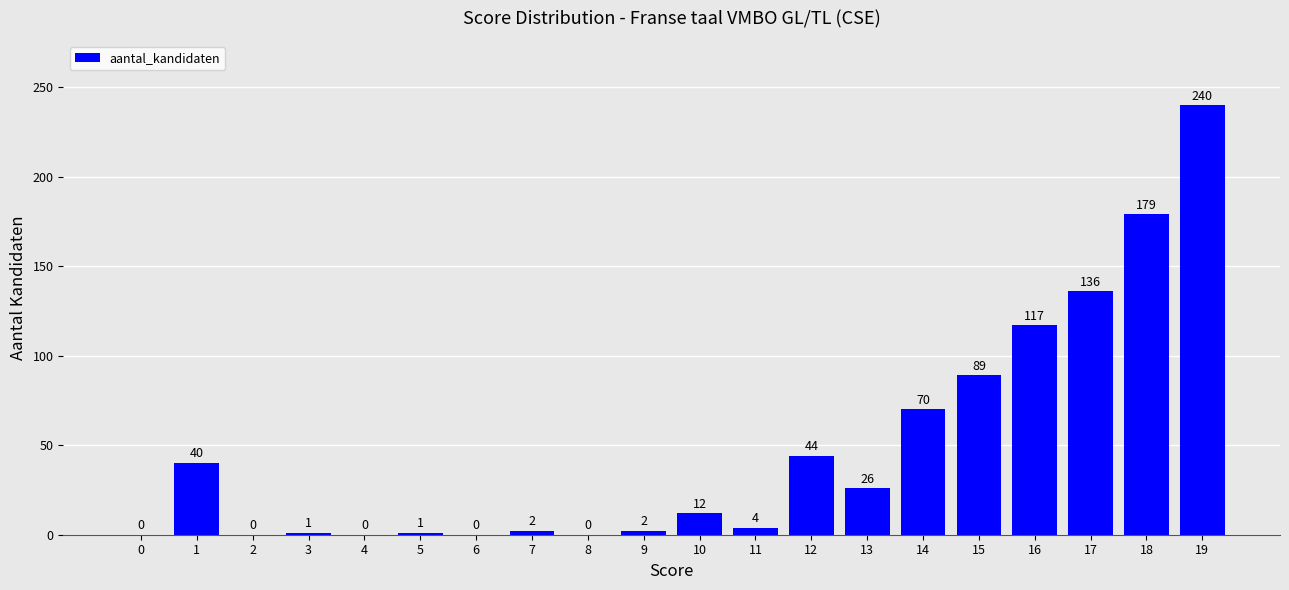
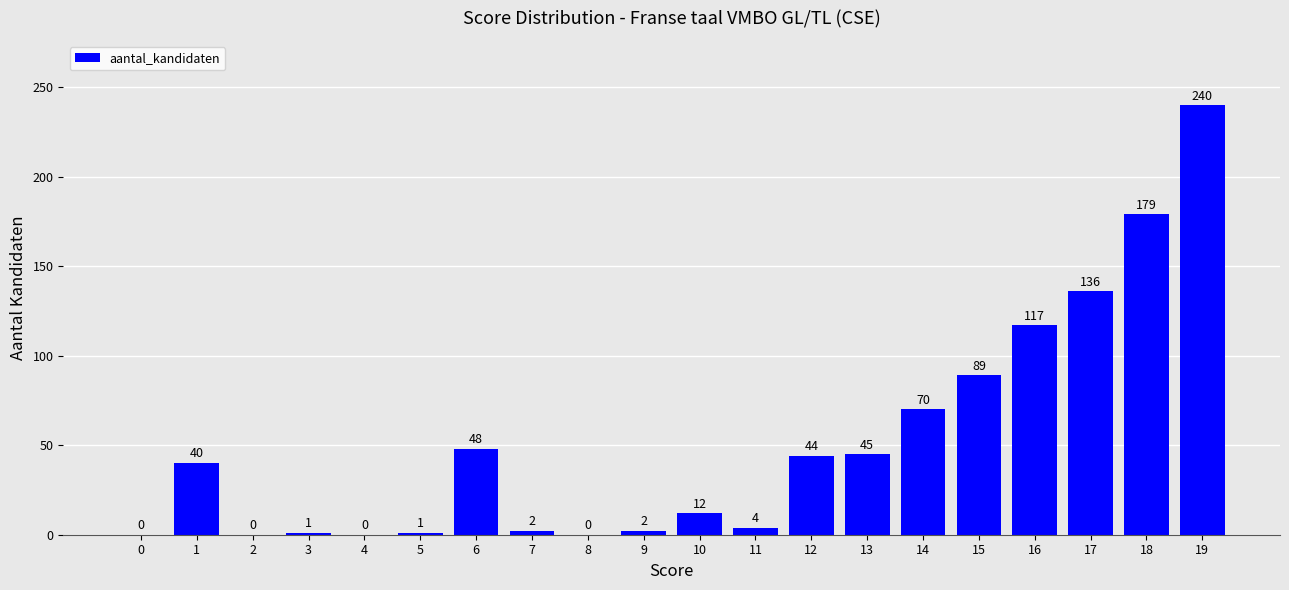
  {
    "0": 0,
    "1": 40,
    "2": 0,
    "3": 1,
    "4": 0,
    "5": 1,
-   "6": 0,
+   "6": 48,
    "7": 2,
    "8": 0,
    "9": 2,
    "10": 12,
    "11": 4,
    "12": 44,
-   "13": 26,
+   "13": 45,
    "14": 70,
    "15": 89,
    "16": 117,
    "17": 136,
    "18": 179,
    "19": 240
  }
